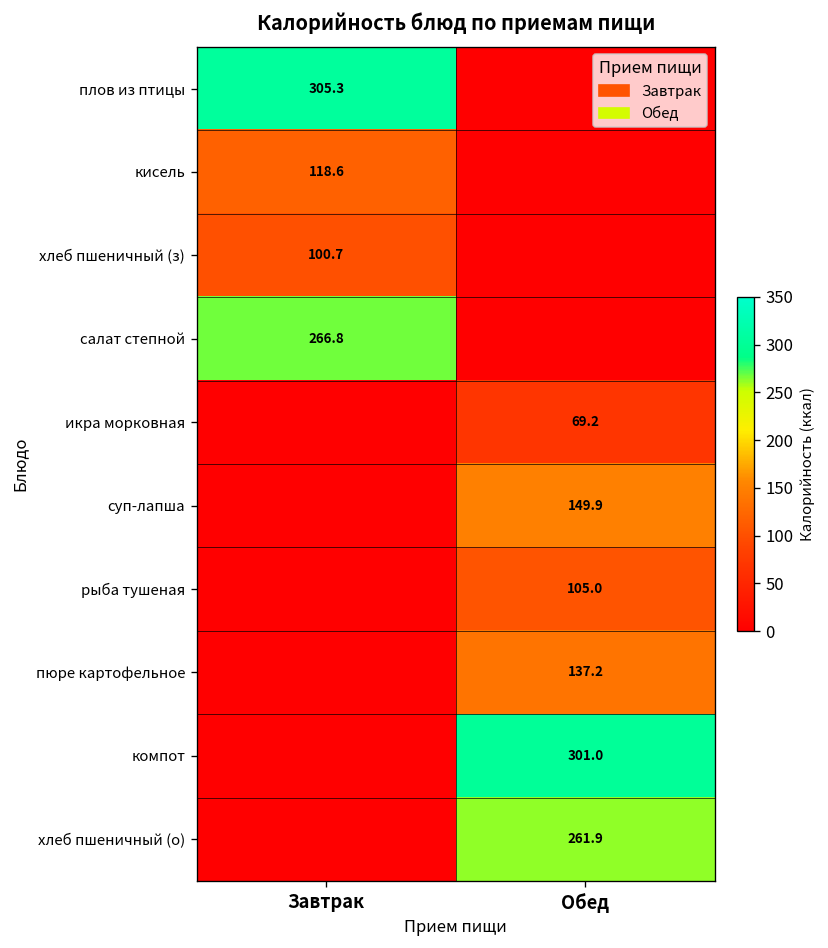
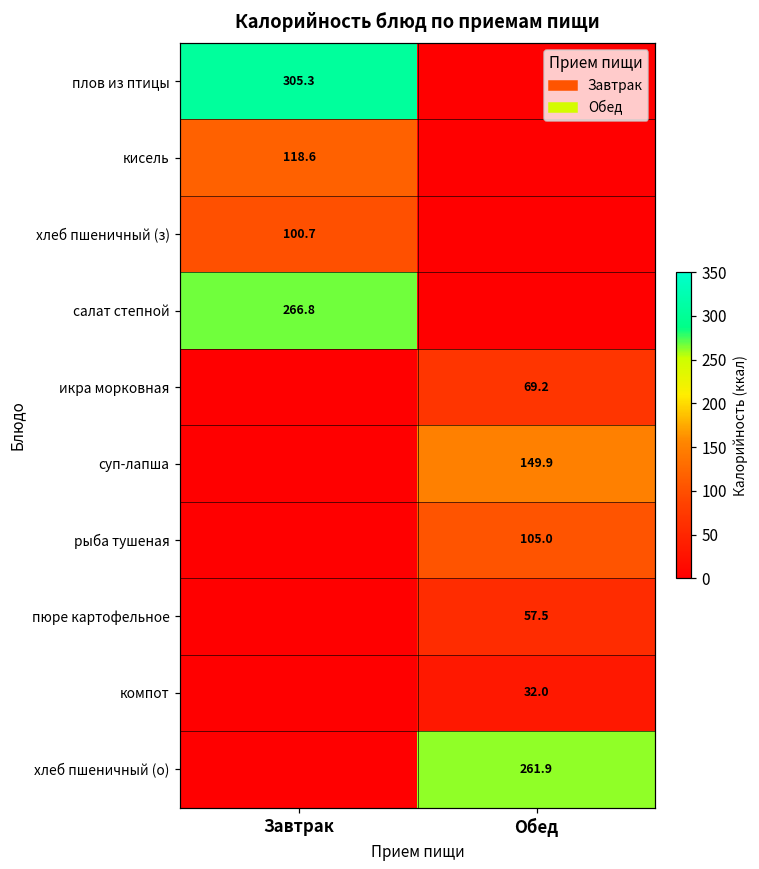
  {
    "плов из птицы": {
      "Завтрак": 305.3
    },
    "кисель": {
      "Завтрак": 118.6
    },
    "хлеб пшеничный (з)": {
      "Завтрак": 100.7
    },
    "салат степной": {
      "Завтрак": 266.8
    },
    "икра морковная": {
      "Обед": 69.2
    },
    "суп-лапша": {
      "Обед": 149.9
    },
    "рыба тушеная": {
      "Обед": 105.0
    },
    "пюре картофельное": {
-     "Обед": 137.2
+     "Обед": 57.5
    },
    "компот": {
-     "Обед": 301.0
+     "Обед": 32.0
    },
    "хлеб пшеничный (о)": {
      "Обед": 261.9
    }
  }
